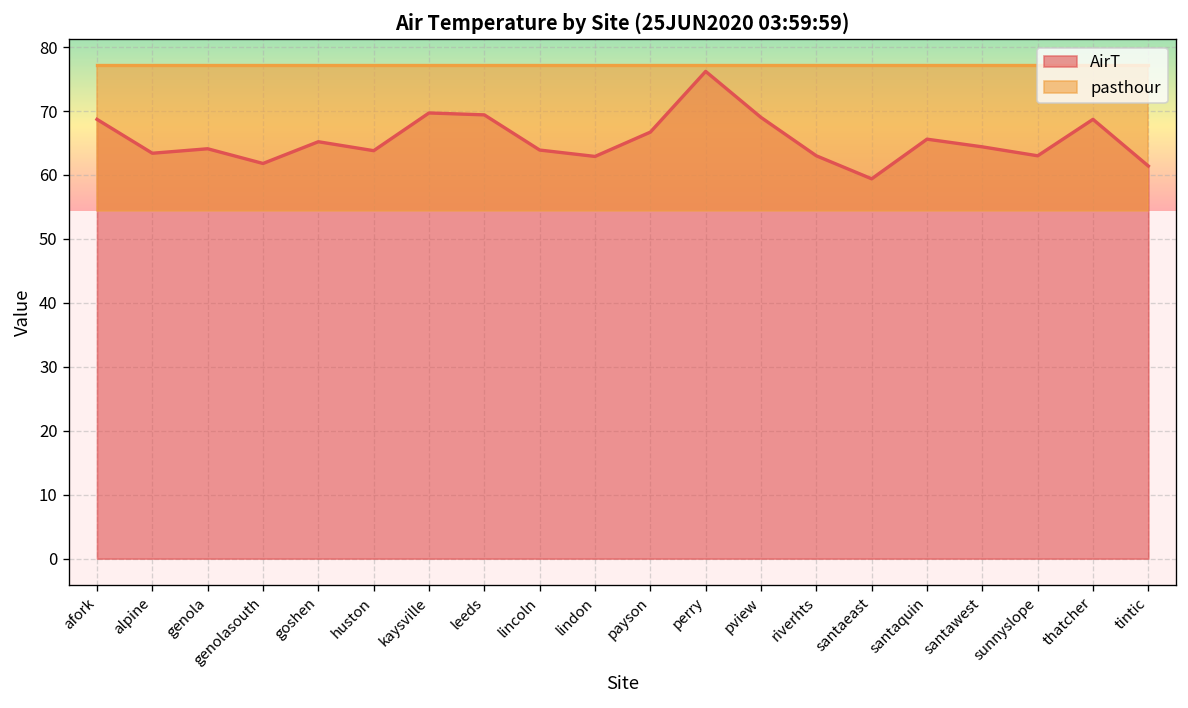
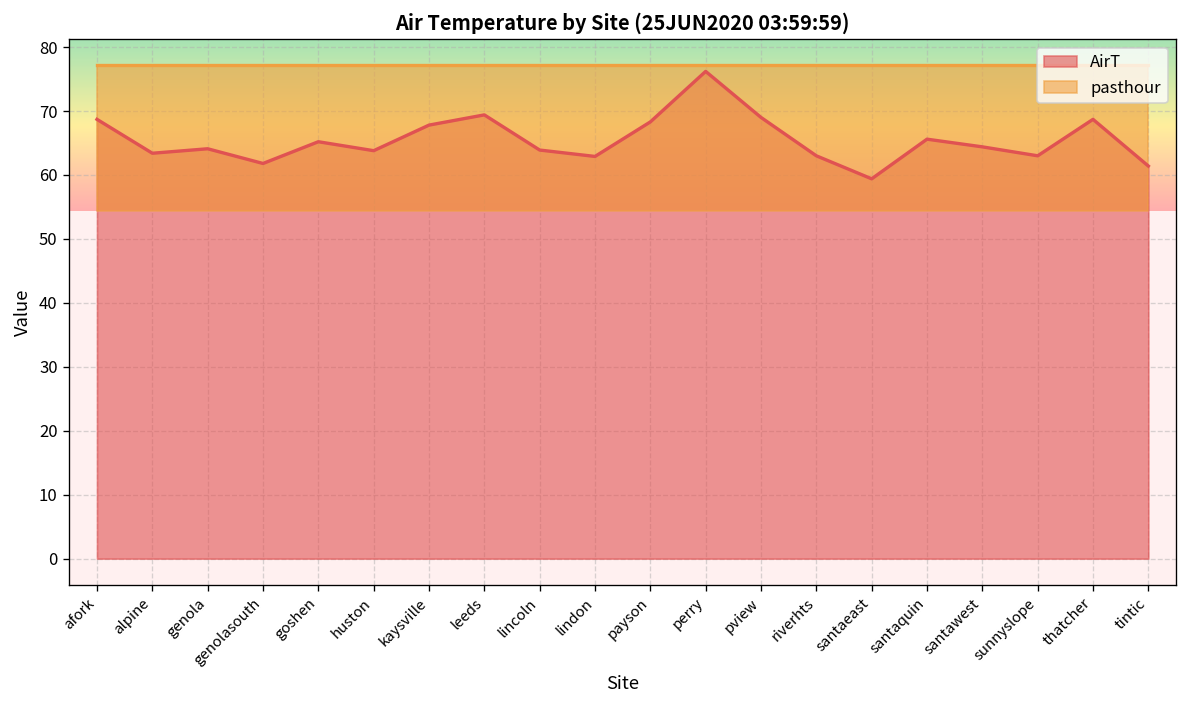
  {
    "AirT": {
      "afork": 69,
      "alpine": 63,
      "genola": 64,
      "genolasouth": 62,
      "goshen": 65,
      "huston": 64,
-     "kaysville": 70,
+     "kaysville": 68,
      "leeds": 69,
      "lincoln": 64,
      "lindon": 63,
-     "payson": 67,
+     "payson": 68,
      "perry": 76,
      "pview": 69,
      "riverhts": 63,
      "santaeast": 59,
      "santaquin": 66,
      "santawest": 64,
      "sunnyslope": 63,
      "thatcher": 69,
      "tintic": 61
    },
    "pasthour": {
      "afork": 77,
      "alpine": 77,
      "genola": 77,
      "genolasouth": 77,
      "goshen": 77,
      "huston": 77,
      "kaysville": 77,
      "leeds": 77,
      "lincoln": 77,
      "lindon": 77,
      "payson": 77,
      "perry": 77,
      "pview": 77,
      "riverhts": 77,
      "santaeast": 77,
      "santaquin": 77,
      "santawest": 77
    }
  }
